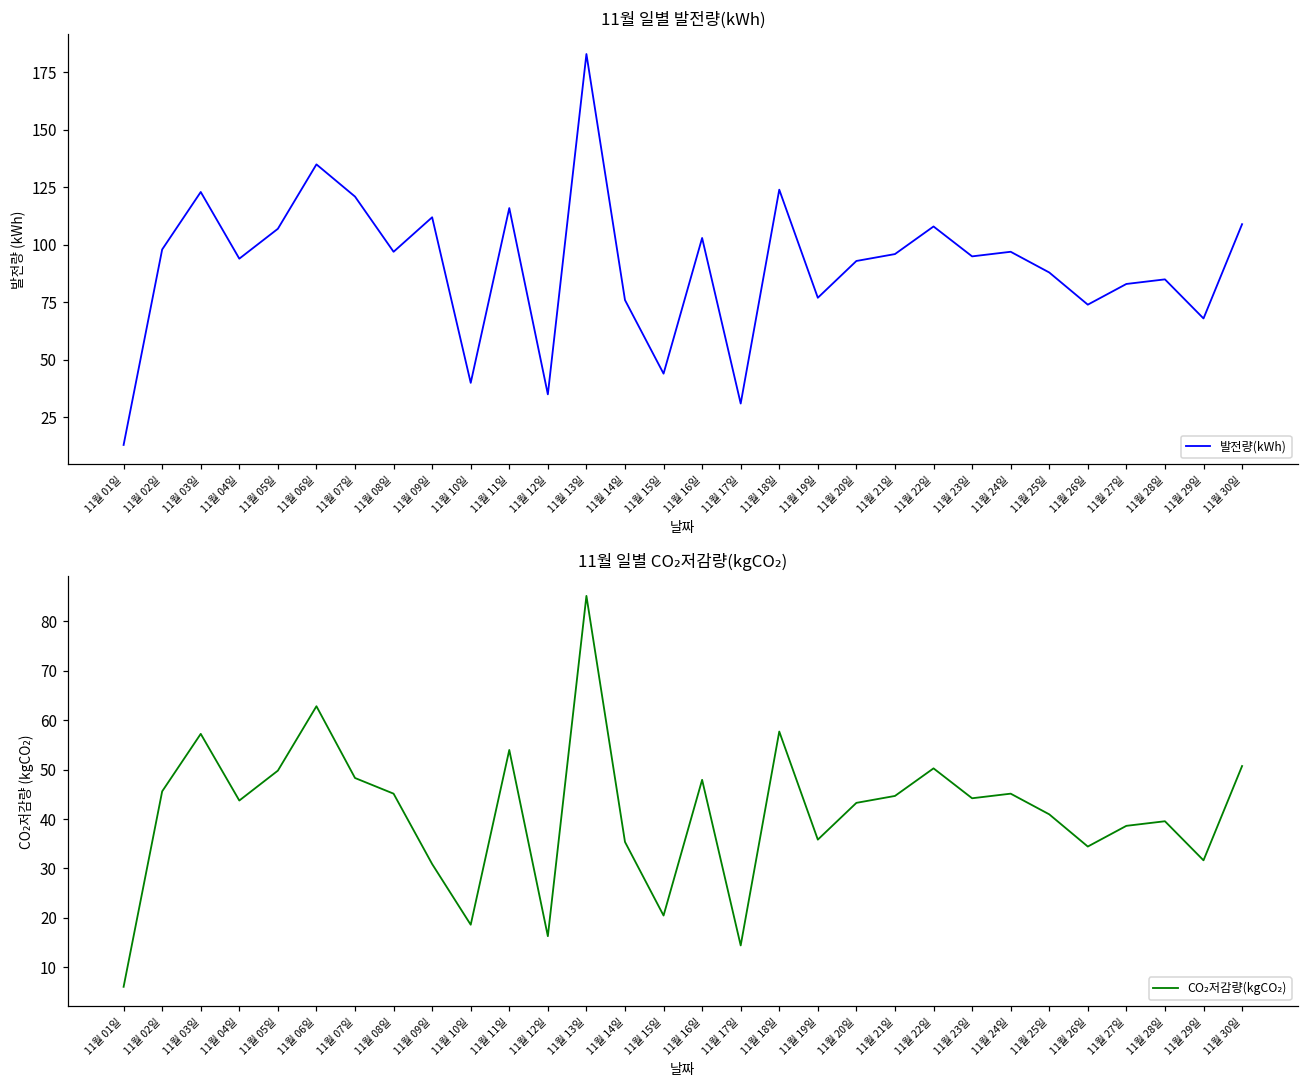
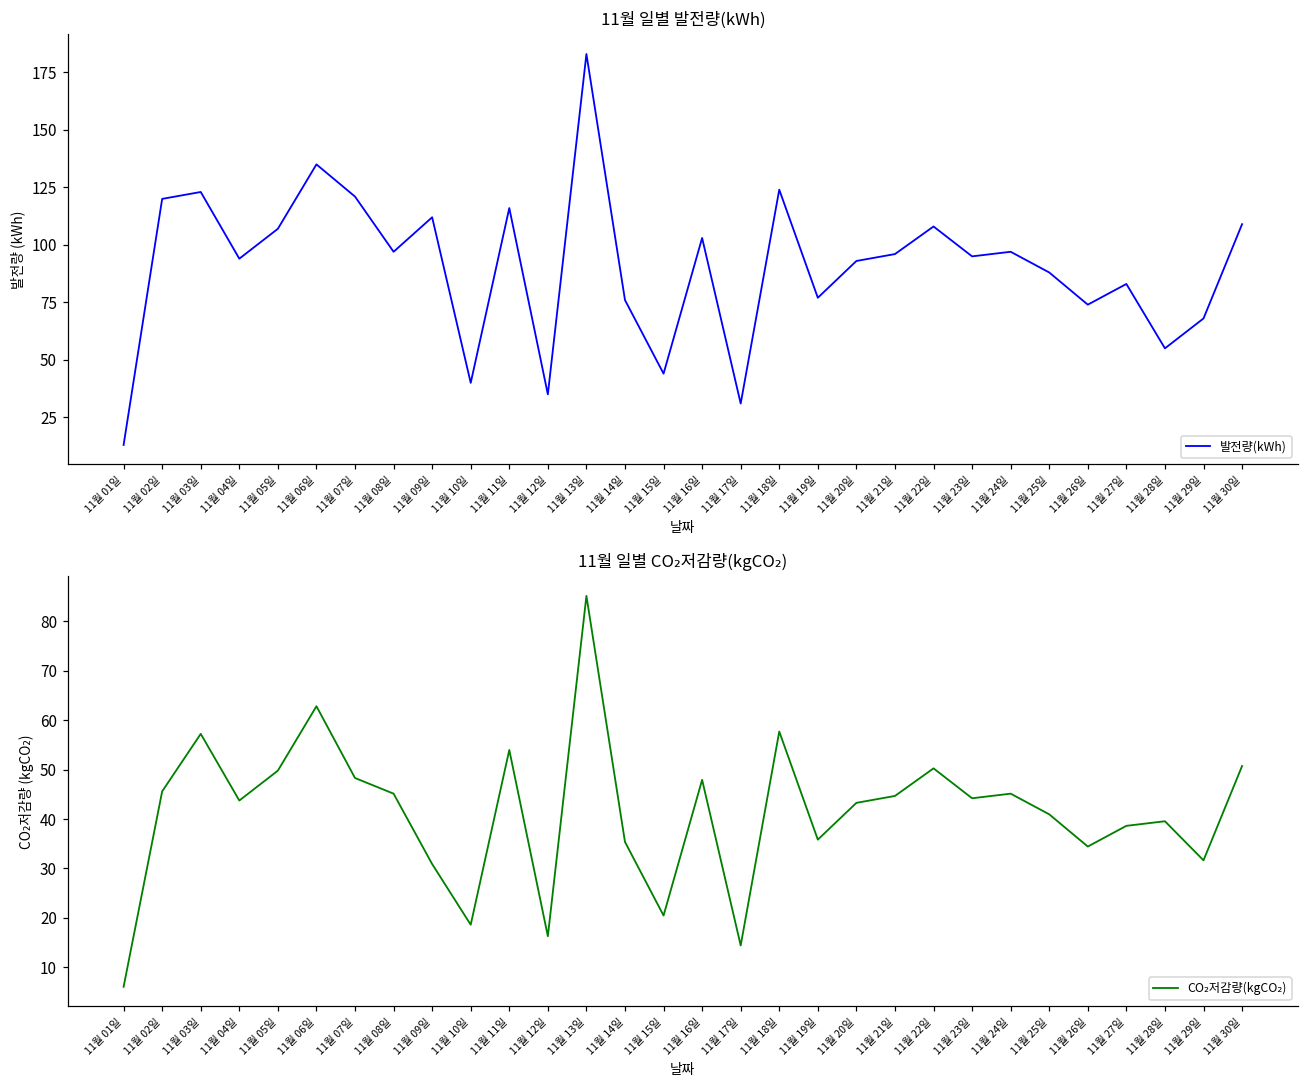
  {
    "11월 일별 발전량(kWh)": {
      "11월 01일": 13,
-     "11월 02일": 98,
+     "11월 02일": 120,
      "11월 03일": 123,
      "11월 04일": 94,
      "11월 05일": 107,
      "11월 06일": 135,
      "11월 07일": 121,
      "11월 08일": 97,
      "11월 09일": 112,
      "11월 10일": 40,
      "11월 11일": 116,
      "11월 12일": 35,
      "11월 13일": 183,
      "11월 14일": 76,
      "11월 15일": 44,
      "11월 16일": 103,
      "11월 17일": 31,
      "11월 18일": 124,
      "11월 19일": 77,
      "11월 20일": 93,
      "11월 21일": 96,
      "11월 22일": 108,
      "11월 23일": 95,
      "11월 24일": 97,
      "11월 25일": 88,
      "11월 26일": 74,
      "11월 27일": 83,
-     "11월 28일": 85,
+     "11월 28일": 55,
      "11월 29일": 68,
      "11월 30일": 109
    },
    "11월 일별 CO₂저감량(kgCO₂)": {
      "11월 01일": 6,
      "11월 02일": 46,
      "11월 03일": 57,
      "11월 04일": 44,
      "11월 05일": 50,
      "11월 06일": 63,
      "11월 07일": 48,
      "11월 08일": 45,
      "11월 09일": 31,
      "11월 10일": 19,
      "11월 11일": 54,
      "11월 12일": 16,
      "11월 13일": 85,
      "11월 14일": 35,
      "11월 15일": 20,
      "11월 16일": 48,
      "11월 17일": 14,
      "11월 18일": 58,
      "11월 19일": 36,
      "11월 20일": 43,
      "11월 21일": 45,
      "11월 22일": 50,
      "11월 23일": 44,
      "11월 24일": 45,
      "11월 25일": 41,
      "11월 26일": 34,
      "11월 27일": 39,
      "11월 28일": 40,
      "11월 29일": 32,
      "11월 30일": 51
    }
  }
